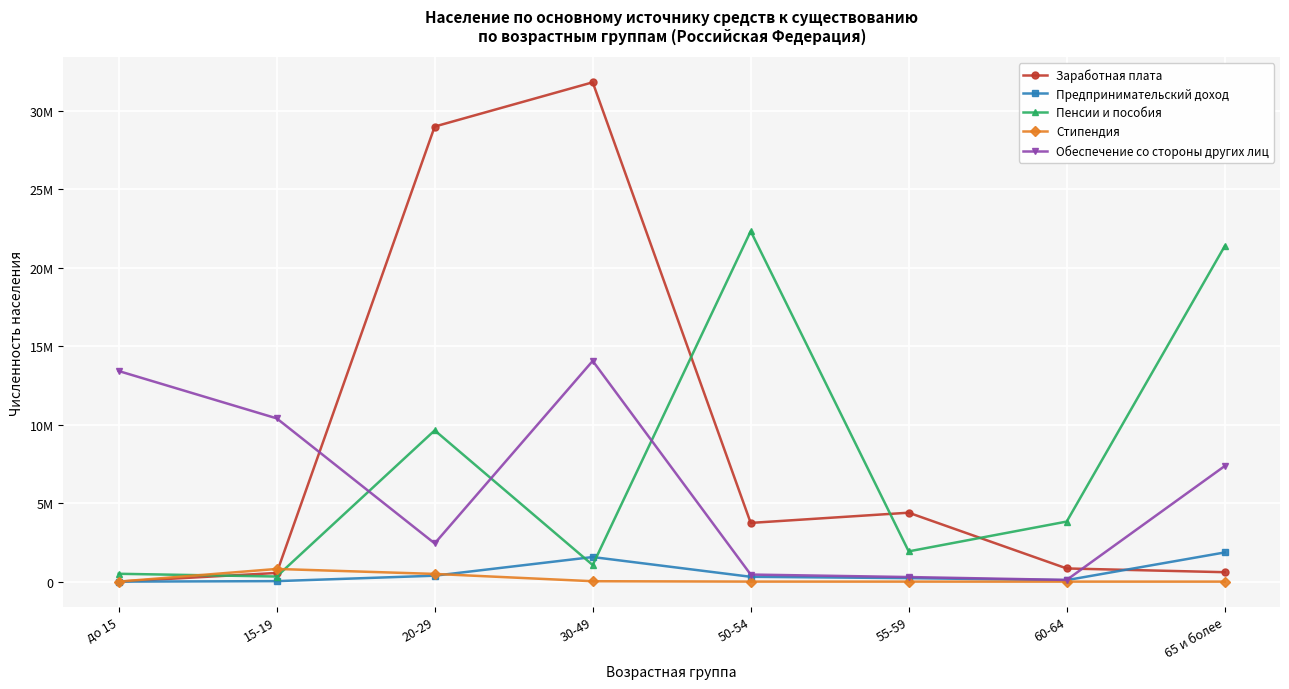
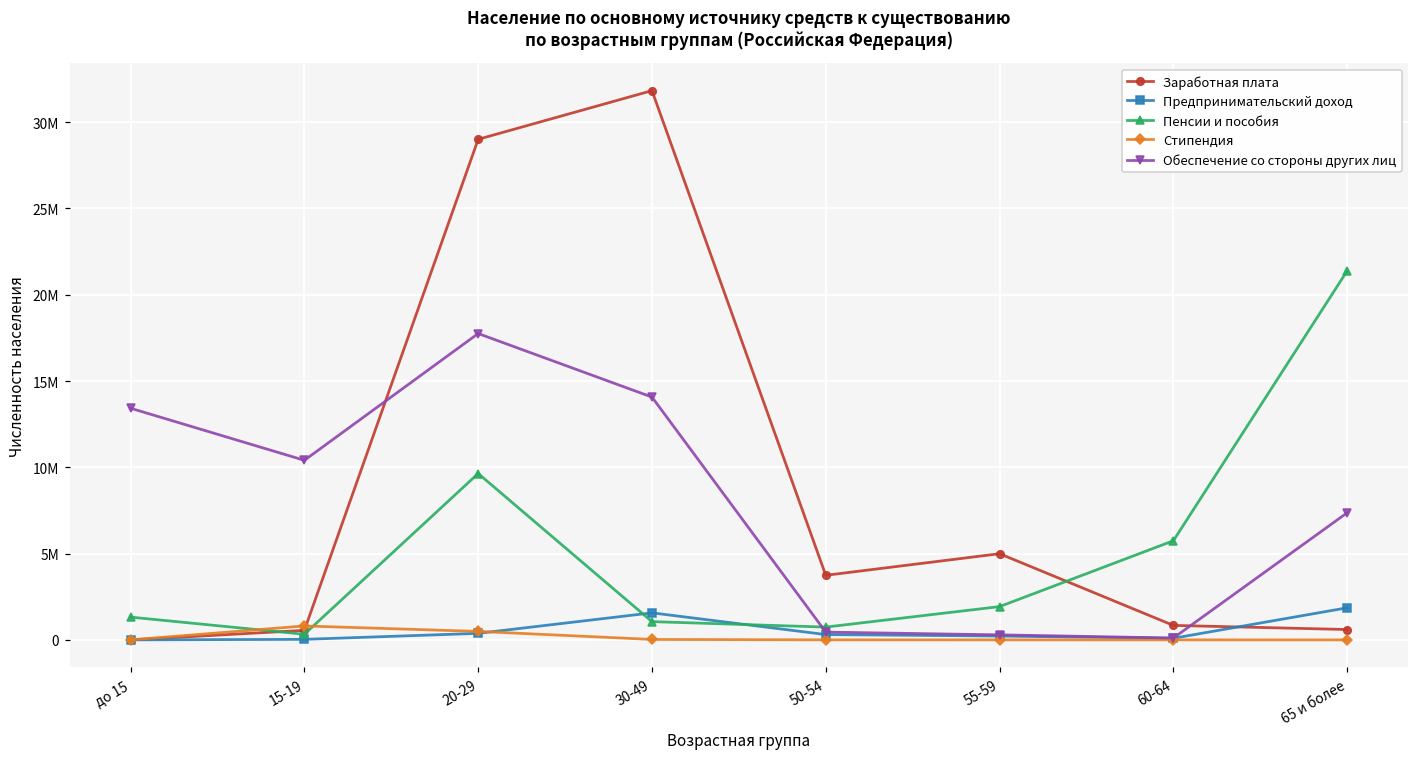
  {
    "Заработная плата": {
      "15-19": 600000,
      "20-29": 29000000,
      "30-49": 31800000,
      "50-54": 3700000,
-     "55-59": 4400000,
+     "55-59": 5000000,
      "60-64": 800000,
      "65 и более": 600000
    },
    "Предпринимательский доход": {
      "15-19": 0,
      "30-49": 1600000,
      "65 и более": 1900000
    },
    "Пенсии и пособия": {
-     "до 15": 500000,
+     "до 15": 1300000,
      "15-19": 300000,
      "20-29": 9600000,
      "30-49": 1100000,
-     "50-54": 22300000,
+     "50-54": 700000,
      "55-59": 1900000,
-     "60-64": 3800000,
+     "60-64": 5700000,
      "65 и более": 21400000
    },
    "Стипендия": {
      "15-19": 800000,
      "30-49": 0,
      "50-54": 0,
      "55-59": 0,
      "65 и более": 0
    },
    "Обеспечение со стороны других лиц": {
      "до 15": 13400000,
      "15-19": 10400000,
-     "20-29": 2400000,
+     "20-29": 17700000,
      "30-49": 14100000,
      "65 и более": 7400000
    }
  }
